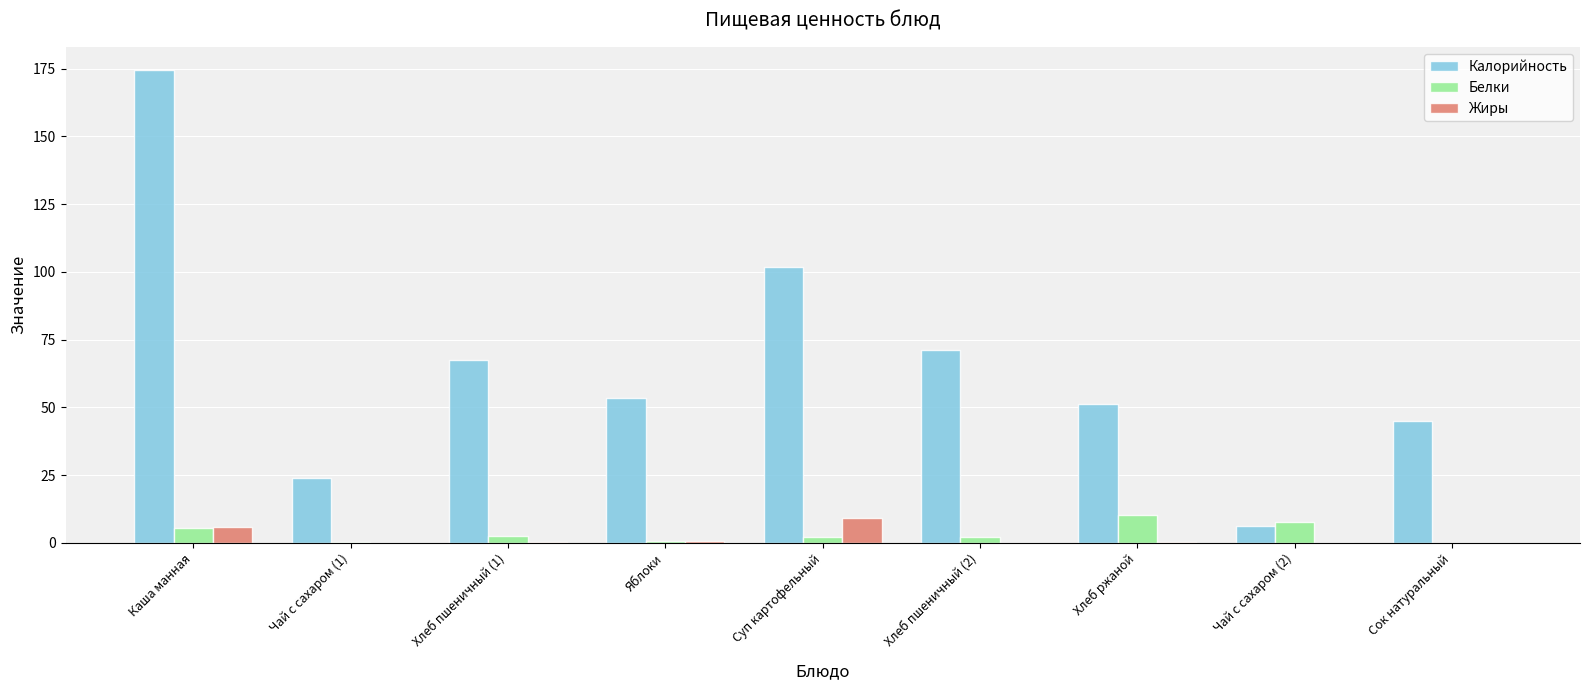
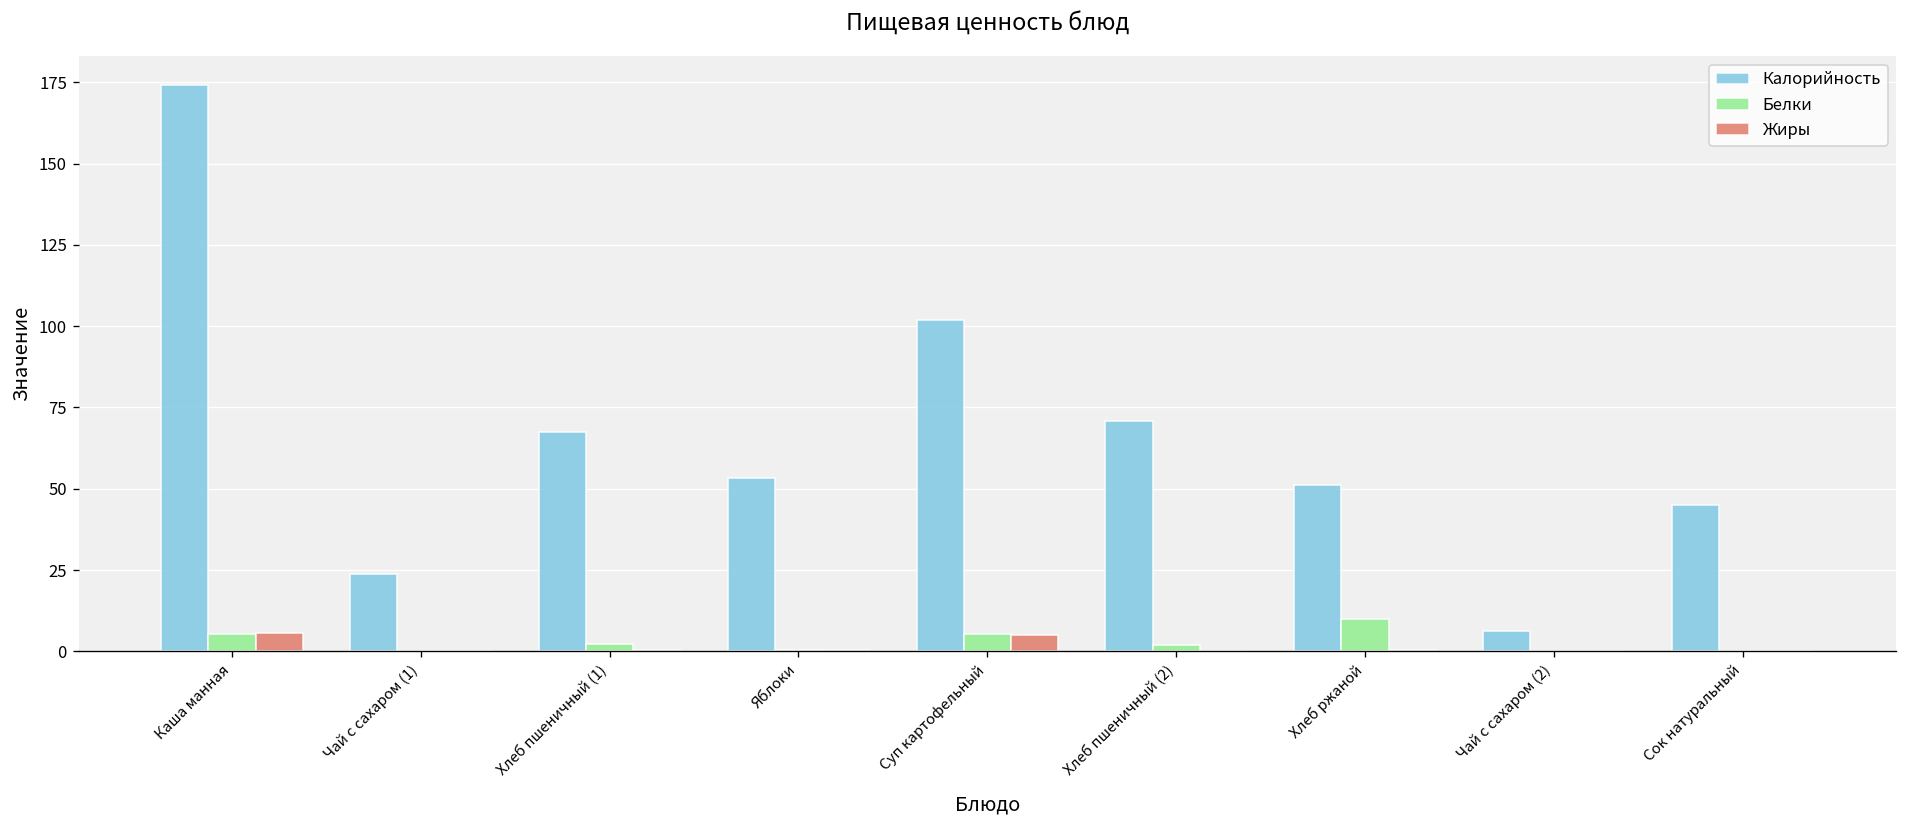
  {
    "Калорийность": {
      "Каша манная": 174,
      "Чай с сахаром (1)": 24,
      "Хлеб пшеничный (1)": 68,
      "Яблоки": 53,
      "Суп картофельный": 102,
      "Хлеб пшеничный (2)": 71,
      "Хлеб ржаной": 51,
      "Чай с сахаром (2)": 6,
      "Сок натуральный": 45
    },
    "Белки": {
      "Каша манная": 5,
      "Хлеб пшеничный (1)": 2,
-     "Суп картофельный": 2,
+     "Суп картофельный": 5,
      "Хлеб пшеничный (2)": 2,
      "Хлеб ржаной": 10,
-     "Чай с сахаром (2)": 8,
+     "Чай с сахаром (2)": 0,
      "Сок натуральный": 0
    },
    "Жиры": {
      "Каша манная": 6,
      "Чай с сахаром (1)": 0,
-     "Суп картофельный": 9,
+     "Суп картофельный": 5,
      "Хлеб пшеничный (2)": 0,
      "Чай с сахаром (2)": 0,
      "Сок натуральный": 0
    }
  }
